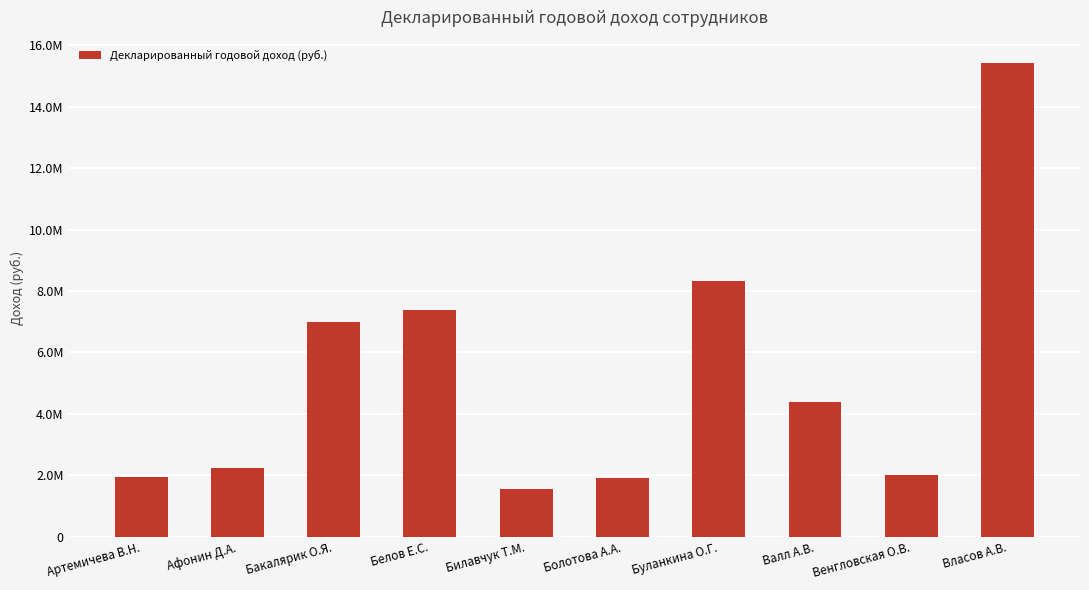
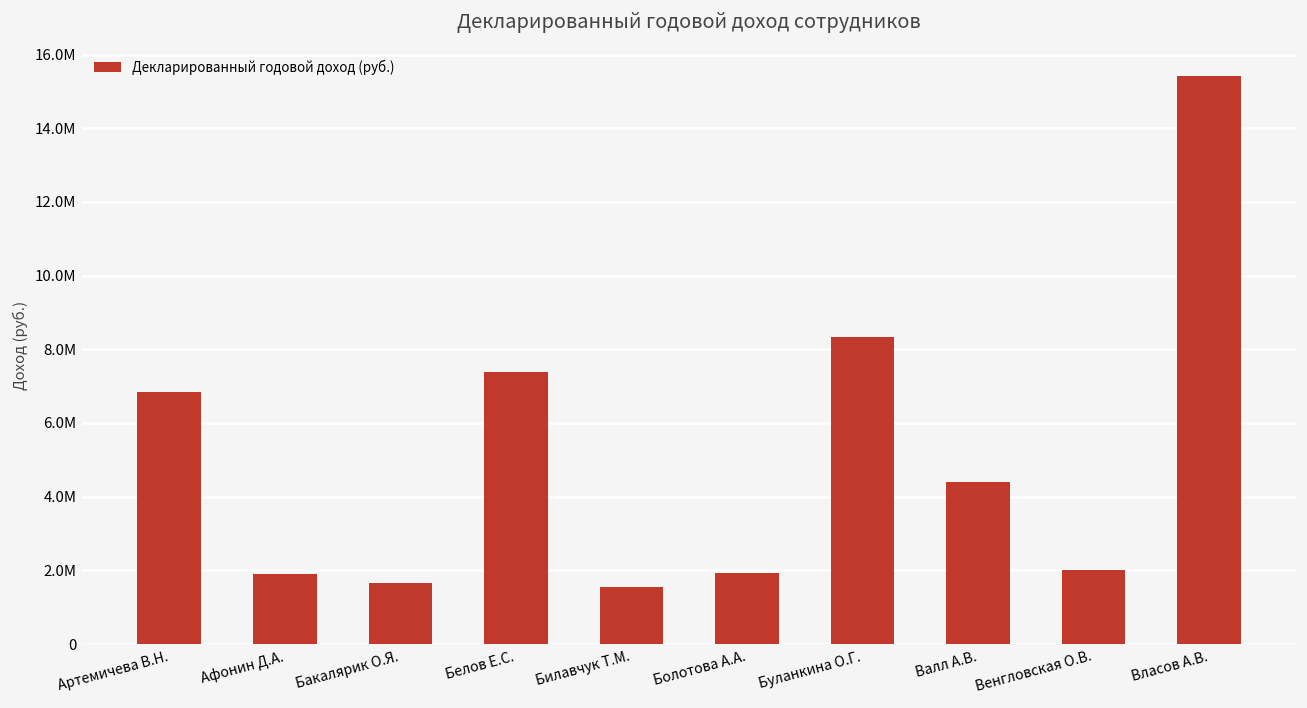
  {
-   "Артемичева В.Н.": 2000000,
-   "Афонин Д.А.": 2200000,
-   "Бакалярик О.Я.": 7000000,
+   "Артемичева В.Н.": 6800000,
+   "Афонин Д.А.": 1900000,
+   "Бакалярик О.Я.": 1700000,
    "Белов Е.С.": 7400000,
    "Билавчук Т.М.": 1600000,
    "Болотова А.А.": 1900000,
    "Буланкина О.Г.": 8300000,
    "Валл А.В.": 4400000,
    "Венгловская О.В.": 2000000,
    "Власов А.В.": 15400000
  }
